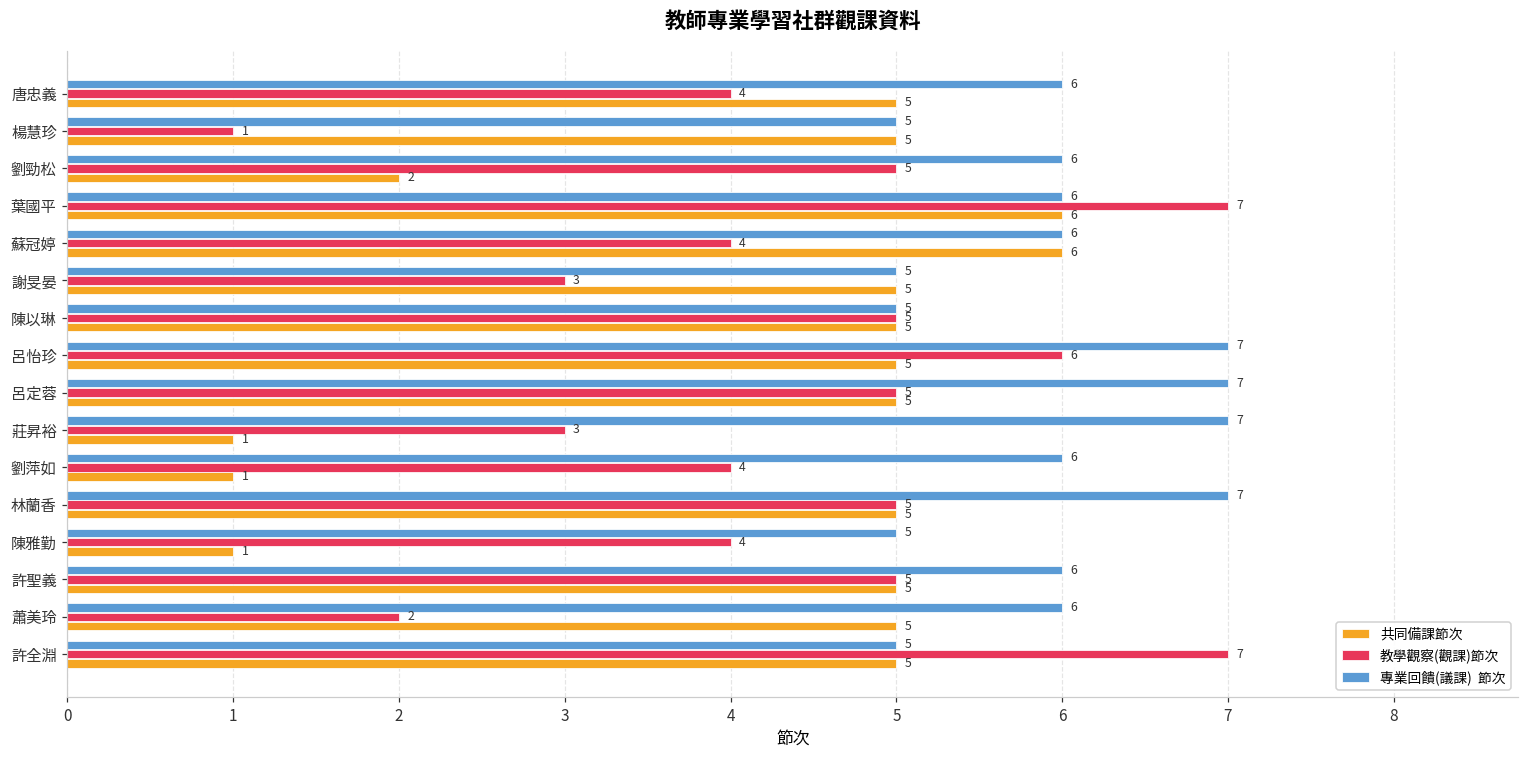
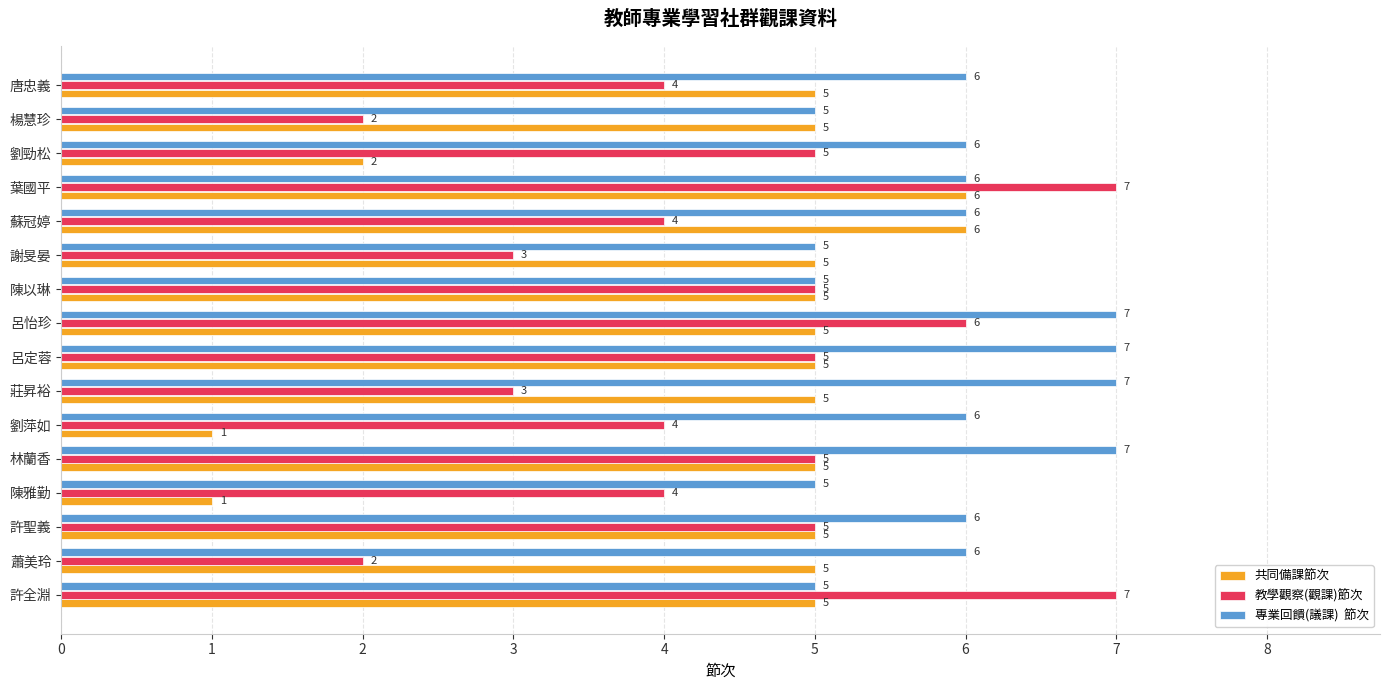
  {
    "共同備課節次": {
      "唐忠義": 5,
      "楊慧珍": 5,
      "劉勁松": 2,
      "葉國平": 6,
      "蘇冠婷": 6,
      "謝旻晏": 5,
      "呂怡珍": 5,
      "呂定蓉": 5,
-     "莊昇裕": 1,
+     "莊昇裕": 5,
      "劉萍如": 1,
      "林蘭香": 5,
      "陳雅勤": 1,
      "蕭美玲": 5,
      "許全淵": 5
    },
    "教學觀察(觀課)節次": {
      "唐忠義": 4,
-     "楊慧珍": 1,
+     "楊慧珍": 2,
      "劉勁松": 5,
      "葉國平": 7,
      "蘇冠婷": 4,
      "謝旻晏": 3,
      "呂怡珍": 6,
      "呂定蓉": 5,
      "莊昇裕": 3,
      "劉萍如": 4,
      "林蘭香": 5,
      "陳雅勤": 4,
      "蕭美玲": 2,
      "許全淵": 7
    },
    "專業回饋(議課) 節次": {
      "唐忠義": 6,
      "楊慧珍": 5,
      "劉勁松": 6,
      "葉國平": 6,
      "蘇冠婷": 6,
      "謝旻晏": 5,
      "陳以琳": 5,
      "呂怡珍": 7,
      "呂定蓉": 7,
      "莊昇裕": 7,
      "劉萍如": 6,
      "林蘭香": 7,
      "陳雅勤": 5,
      "許聖義": 6,
      "蕭美玲": 6,
      "許全淵": 5
    }
  }
